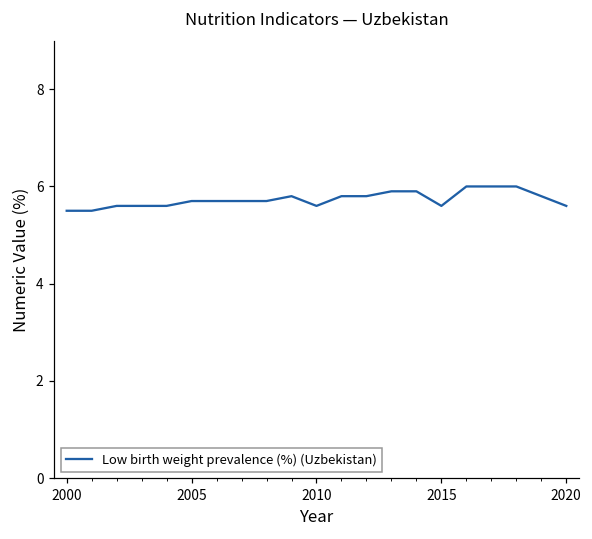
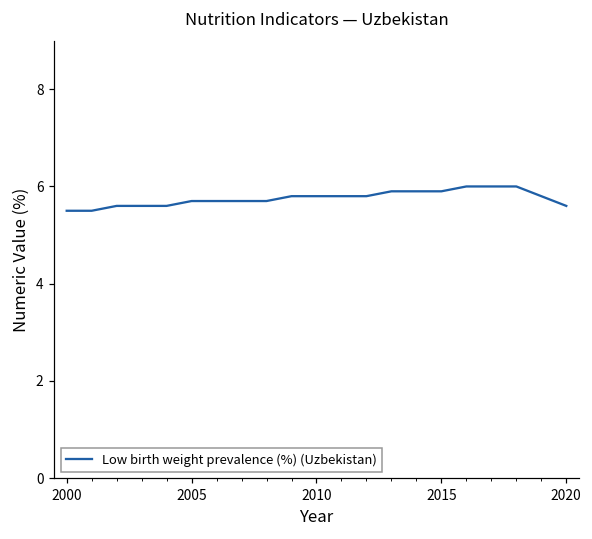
  {
    "2000": 5.5,
    "2005": 5.7,
-   "2010": 5.6,
-   "2015": 5.6,
+   "2010": 5.8,
+   "2015": 5.9,
    "2020": 5.6
  }
